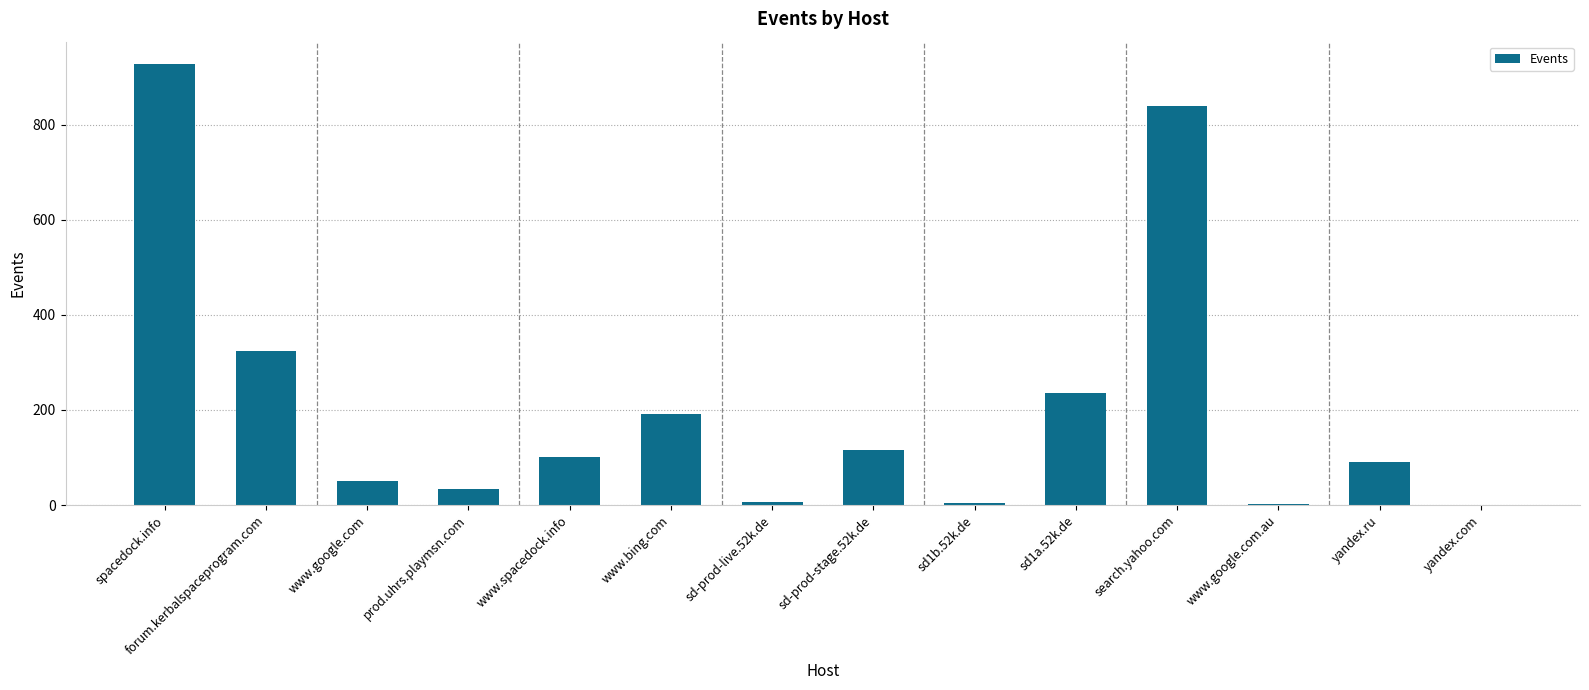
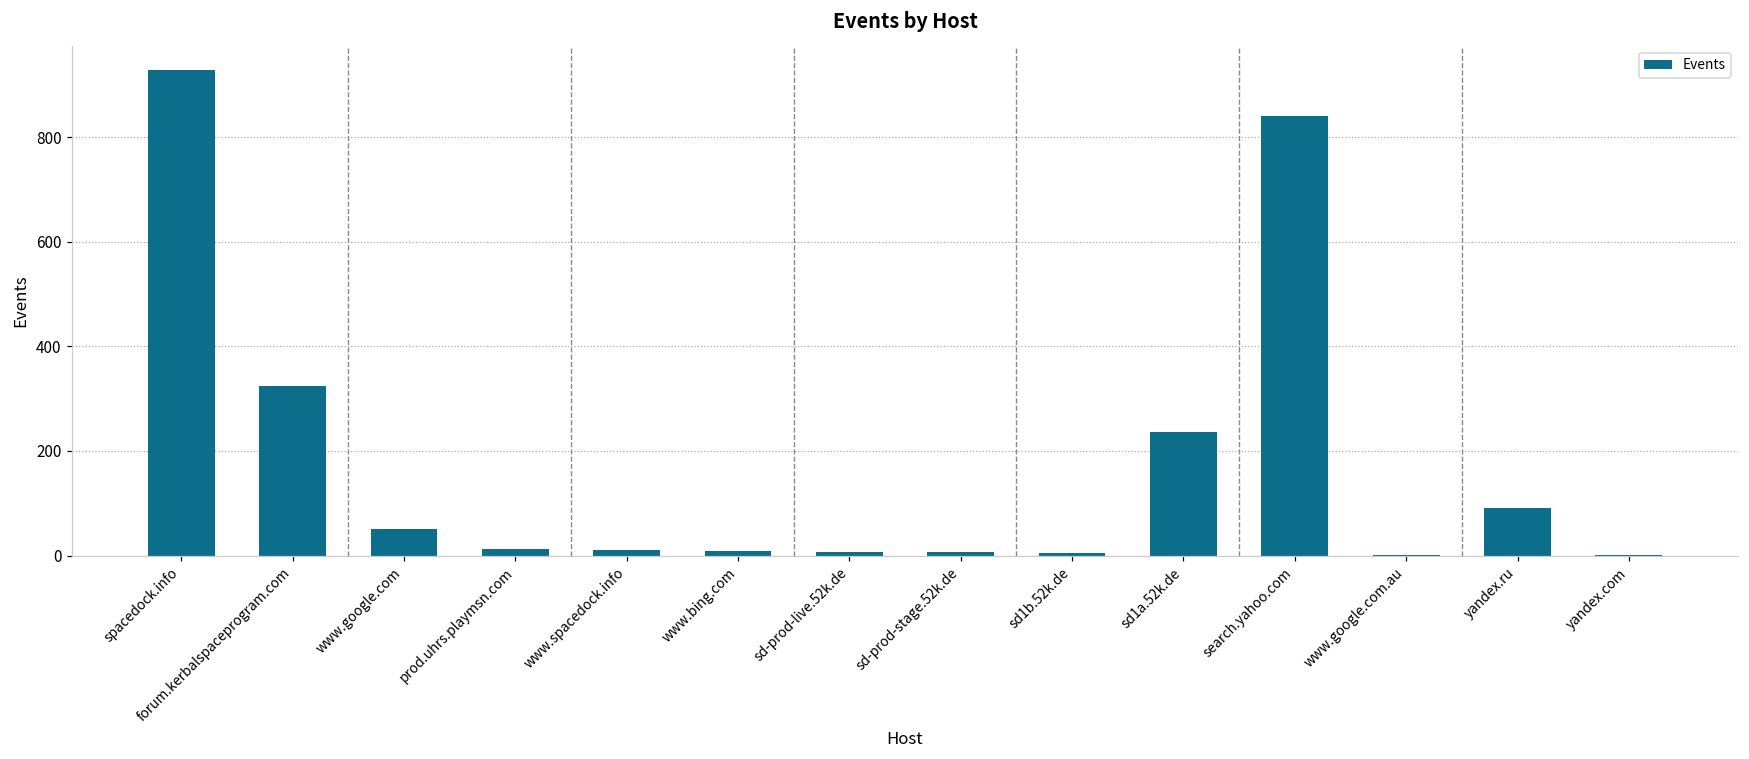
  {
    "spacedock.info": 930,
    "forum.kerbalspaceprogram.com": 320,
    "www.google.com": 50,
-   "prod.uhrs.playmsn.com": 30,
-   "www.spacedock.info": 100,
-   "www.bing.com": 190,
+   "prod.uhrs.playmsn.com": 10,
+   "www.spacedock.info": 10,
+   "www.bing.com": 10,
    "sd-prod-live.52k.de": 10,
-   "sd-prod-stage.52k.de": 120,
+   "sd-prod-stage.52k.de": 10,
    "sd1a.52k.de": 240,
    "search.yahoo.com": 840,
    "yandex.ru": 90
  }
